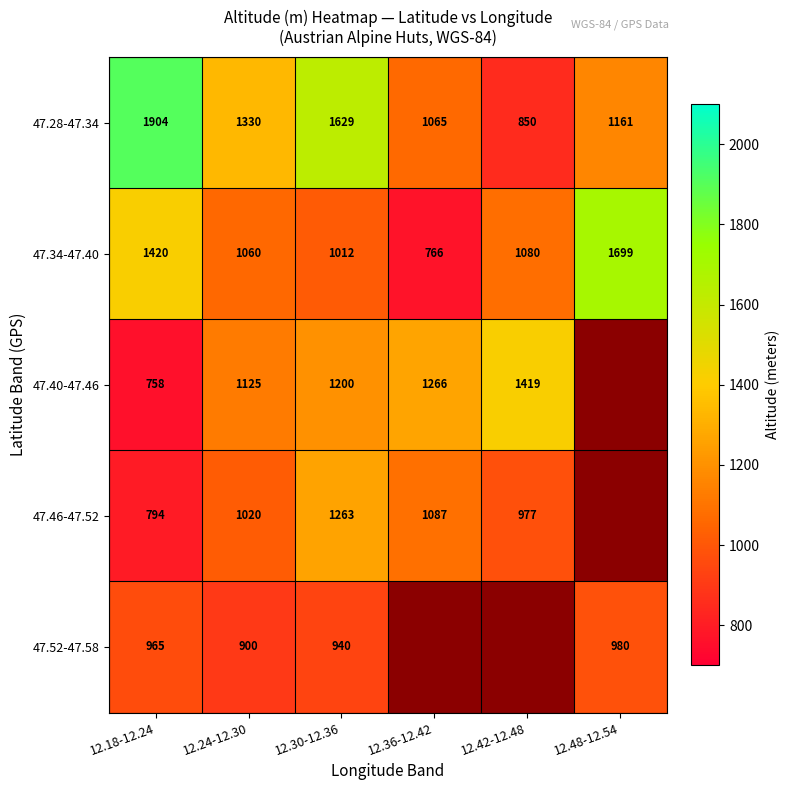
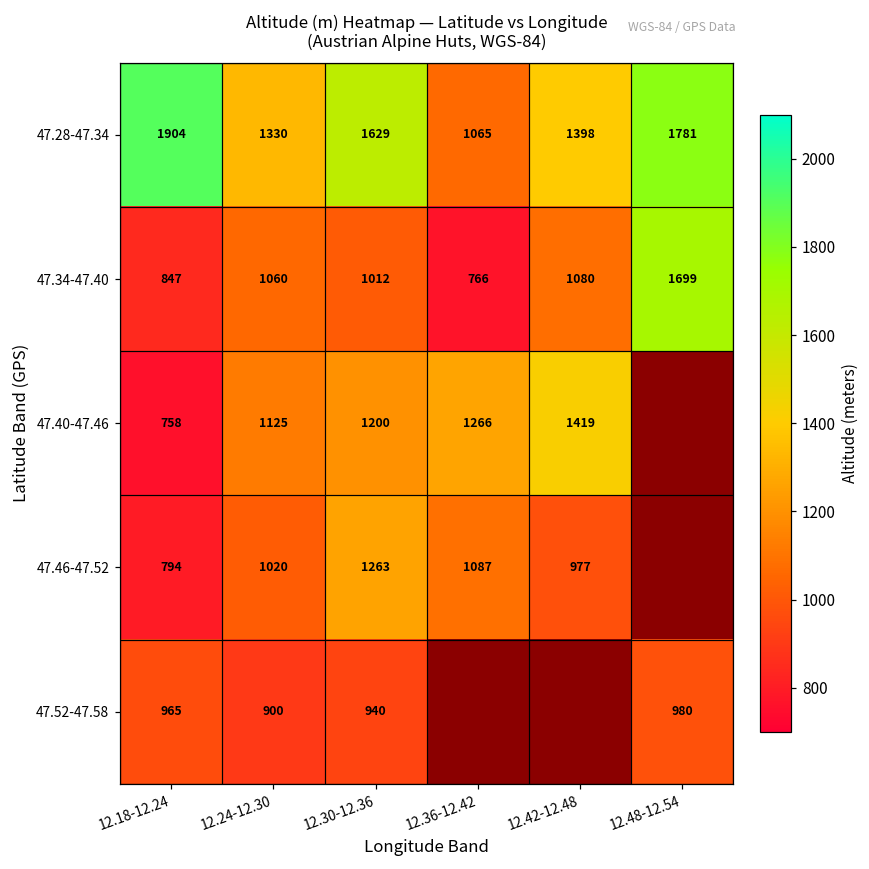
  {
    "47.28-47.34": {
      "12.18-12.24": 1904,
      "12.24-12.30": 1330,
      "12.30-12.36": 1629,
      "12.36-12.42": 1065,
-     "12.42-12.48": 850,
-     "12.48-12.54": 1161
+     "12.42-12.48": 1398,
+     "12.48-12.54": 1781
    },
    "47.34-47.40": {
-     "12.18-12.24": 1420,
+     "12.18-12.24": 847,
      "12.24-12.30": 1060,
      "12.30-12.36": 1012,
      "12.36-12.42": 766,
      "12.42-12.48": 1080,
      "12.48-12.54": 1699
    },
    "47.40-47.46": {
      "12.18-12.24": 758,
      "12.24-12.30": 1125,
      "12.30-12.36": 1200,
      "12.36-12.42": 1266,
      "12.42-12.48": 1419
    },
    "47.46-47.52": {
      "12.18-12.24": 794,
      "12.24-12.30": 1020,
      "12.30-12.36": 1263,
      "12.36-12.42": 1087,
      "12.42-12.48": 977
    },
    "47.52-47.58": {
      "12.18-12.24": 965,
      "12.24-12.30": 900,
      "12.30-12.36": 940,
      "12.48-12.54": 980
    }
  }
